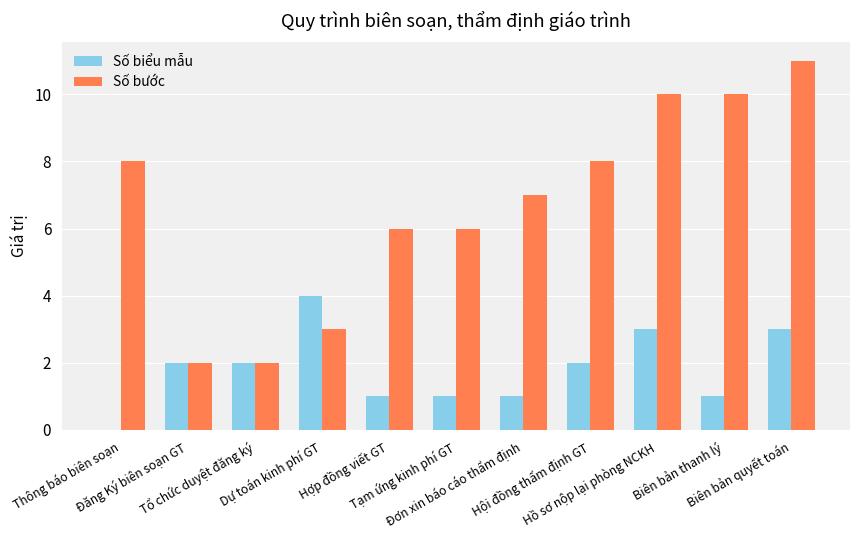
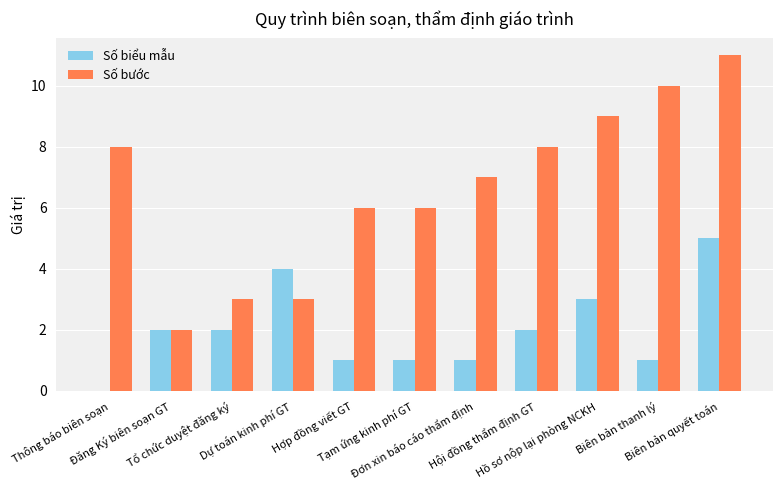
  {
    "Số biểu mẫu": {
      "Thông báo biên soạn": 0,
      "Đăng Ký biên soạn GT": 2,
      "Tổ chức duyệt đăng ký": 2,
      "Dự toán kinh phí GT": 4,
      "Hợp đồng viết GT": 1,
      "Tạm ứng kinh phí GT": 1,
      "Đơn xin báo cáo thẩm định": 1,
      "Hội đồng thẩm định GT": 2,
      "Hồ sơ nộp lại phòng NCKH": 3,
      "Biên bản thanh lý": 1,
-     "Biên bản quyết toán": 3
+     "Biên bản quyết toán": 5
    },
    "Số bước": {
      "Thông báo biên soạn": 8,
      "Đăng Ký biên soạn GT": 2,
-     "Tổ chức duyệt đăng ký": 2,
+     "Tổ chức duyệt đăng ký": 3,
      "Dự toán kinh phí GT": 3,
      "Hợp đồng viết GT": 6,
      "Tạm ứng kinh phí GT": 6,
      "Đơn xin báo cáo thẩm định": 7,
      "Hội đồng thẩm định GT": 8,
-     "Hồ sơ nộp lại phòng NCKH": 10,
+     "Hồ sơ nộp lại phòng NCKH": 9,
      "Biên bản thanh lý": 10,
      "Biên bản quyết toán": 11
    }
  }
